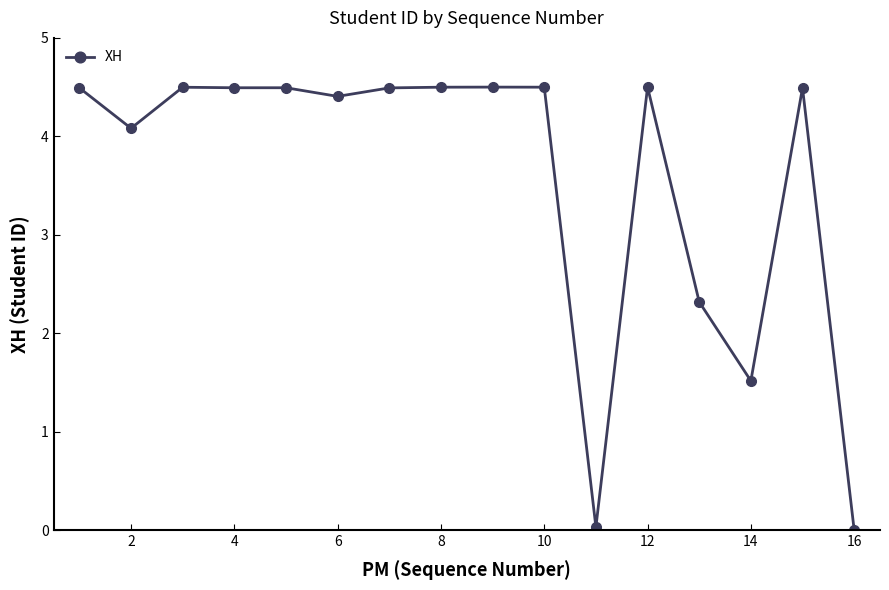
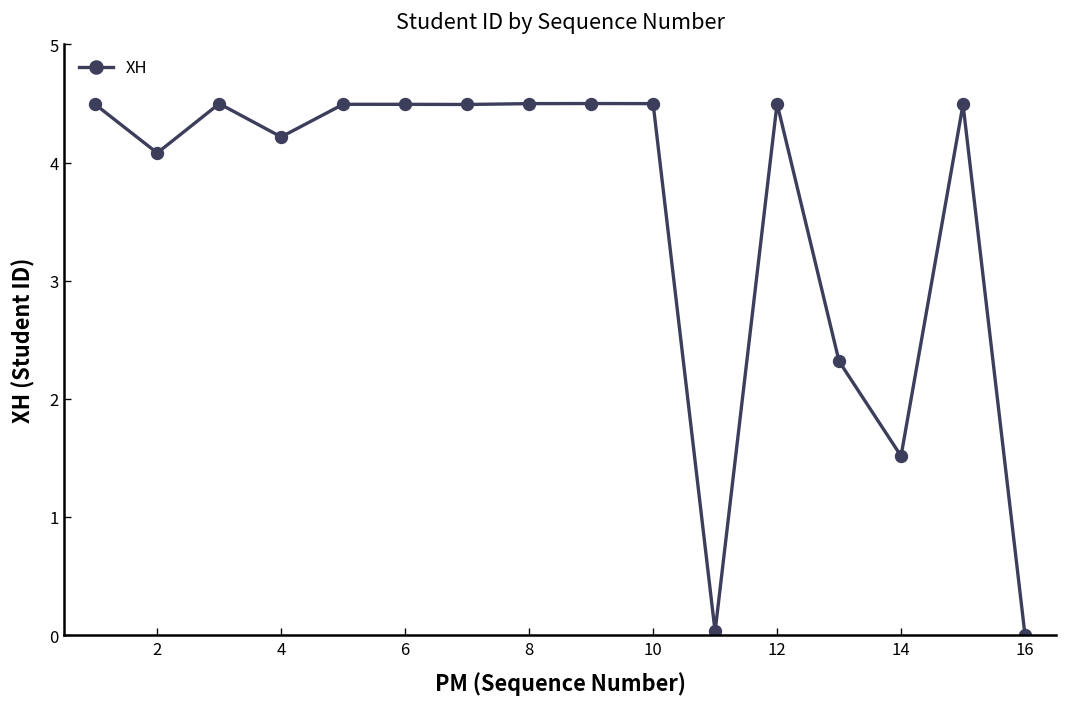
  {
    "2": 4.1,
-   "4": 4.5,
-   "6": 4.4,
+   "4": 4.2,
+   "6": 4.5,
    "8": 4.5,
    "10": 4.5,
    "12": 4.5,
    "14": 1.5,
    "16": 0.0
  }
